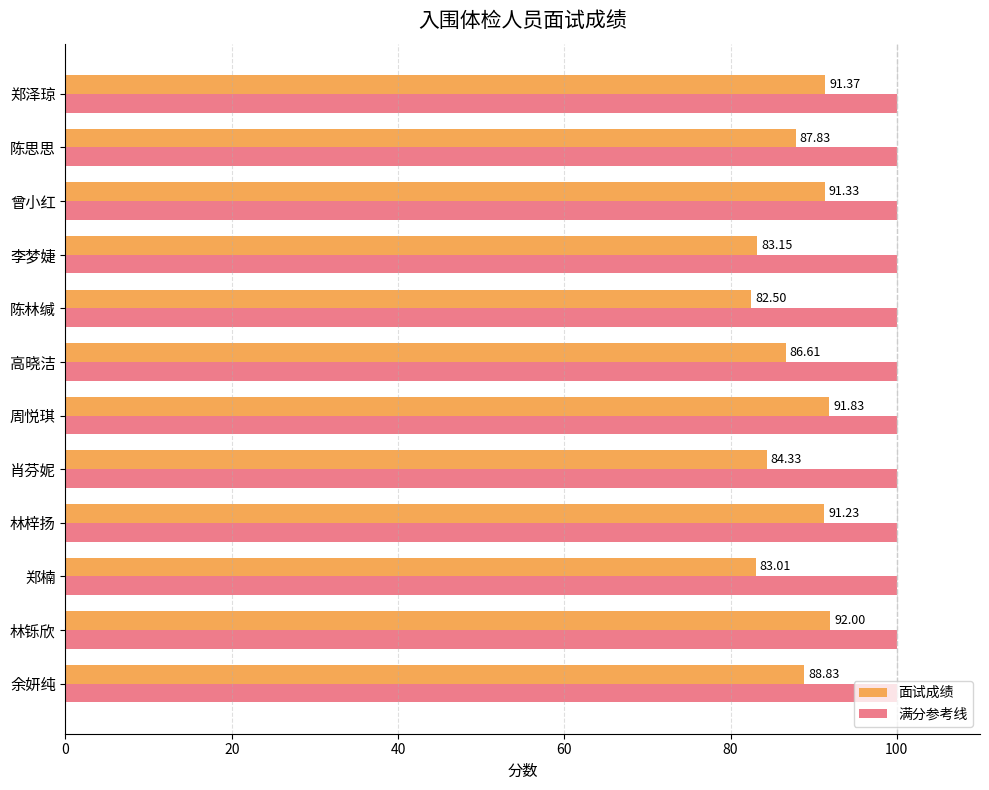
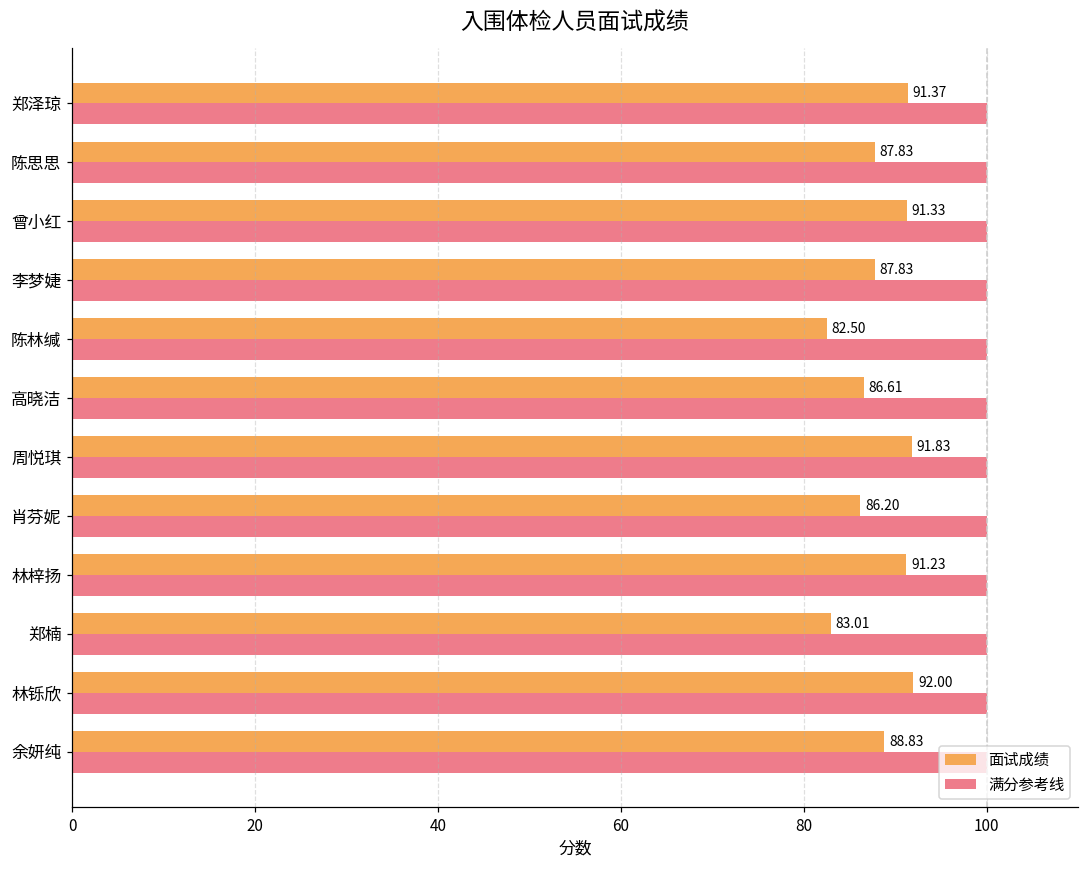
  {
    "面试成绩": {
      "郑泽琼": 91.37,
      "陈思思": 87.83,
      "曾小红": 91.33,
-     "李梦婕": 83.15,
+     "李梦婕": 87.83,
      "陈林缄": 82.50,
      "高晓洁": 86.61,
      "周悦琪": 91.83,
-     "肖芬妮": 84.33,
+     "肖芬妮": 86.20,
      "林梓扬": 91.23,
      "郑楠": 83.01,
      "林铄欣": 92.00,
      "余妍纯": 88.83
    },
    "满分参考线": {
      "郑泽琼": 100,
      "陈思思": 100,
      "曾小红": 100,
      "李梦婕": 100,
      "陈林缄": 100,
      "高晓洁": 100,
      "周悦琪": 100,
      "肖芬妮": 100,
      "林梓扬": 100,
      "郑楠": 100,
      "林铄欣": 100
    }
  }
